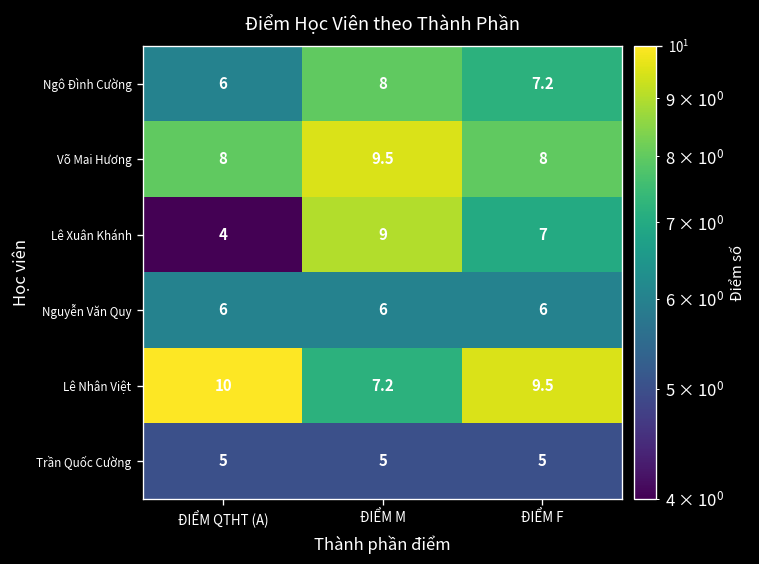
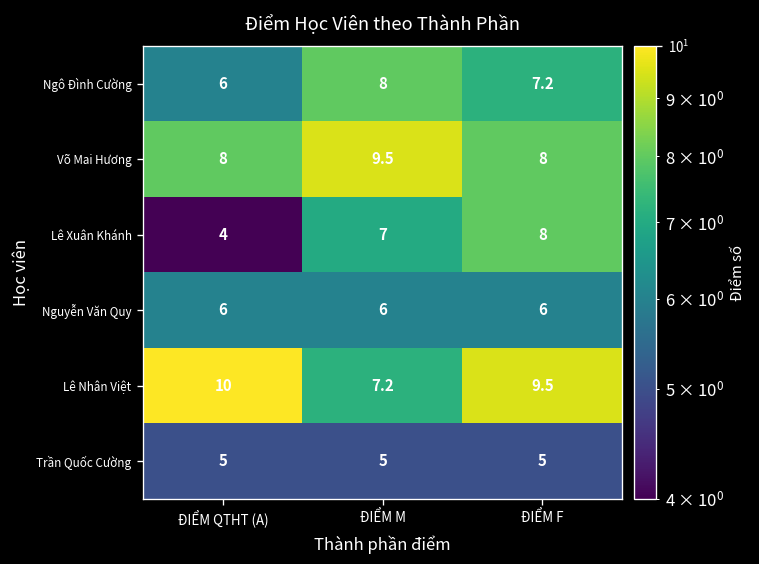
  {
    "Ngô Đình Cường": {
      "ĐIỂM QTHT (A)": 6,
      "ĐIỂM M": 8,
      "ĐIỂM F": 7.2
    },
    "Võ Mai Hương": {
      "ĐIỂM QTHT (A)": 8,
      "ĐIỂM M": 9.5,
      "ĐIỂM F": 8
    },
    "Lê Xuân Khánh": {
      "ĐIỂM QTHT (A)": 4,
-     "ĐIỂM M": 9,
-     "ĐIỂM F": 7
+     "ĐIỂM M": 7,
+     "ĐIỂM F": 8
    },
    "Nguyễn Văn Quy": {
      "ĐIỂM QTHT (A)": 6,
      "ĐIỂM M": 6,
      "ĐIỂM F": 6
    },
    "Lê Nhân Việt": {
      "ĐIỂM QTHT (A)": 10,
      "ĐIỂM M": 7.2,
      "ĐIỂM F": 9.5
    },
    "Trần Quốc Cường": {
      "ĐIỂM QTHT (A)": 5,
      "ĐIỂM M": 5,
      "ĐIỂM F": 5
    }
  }
